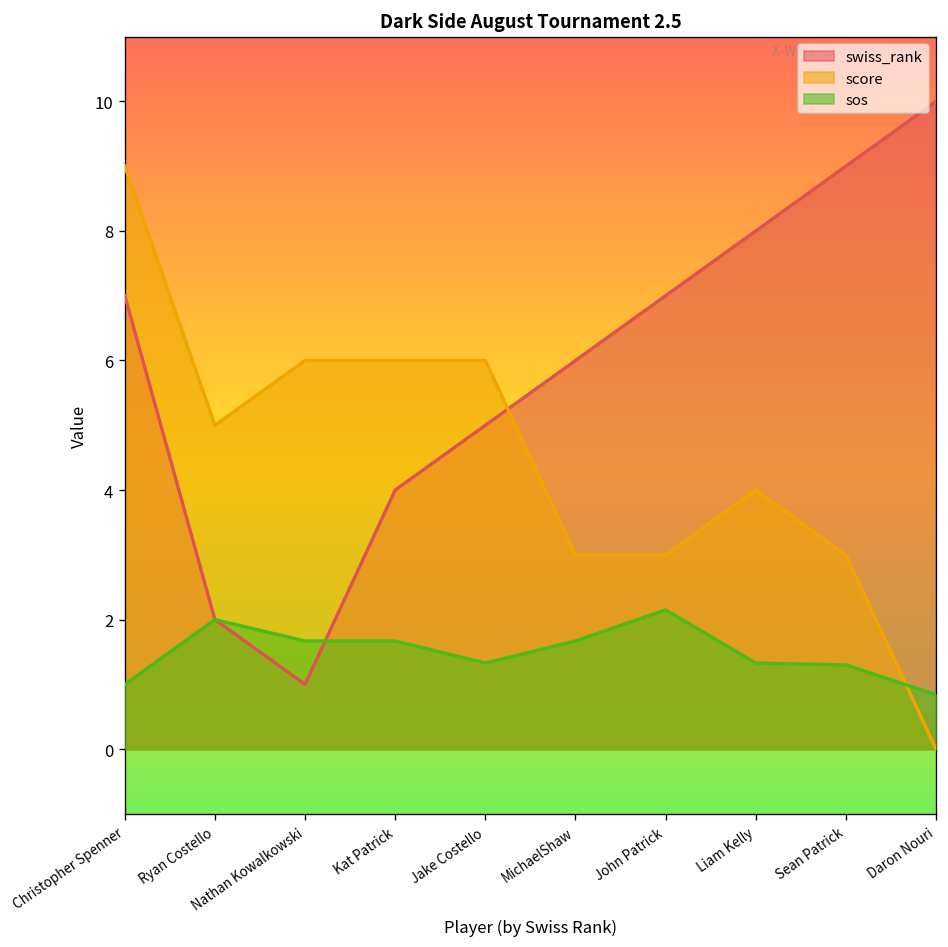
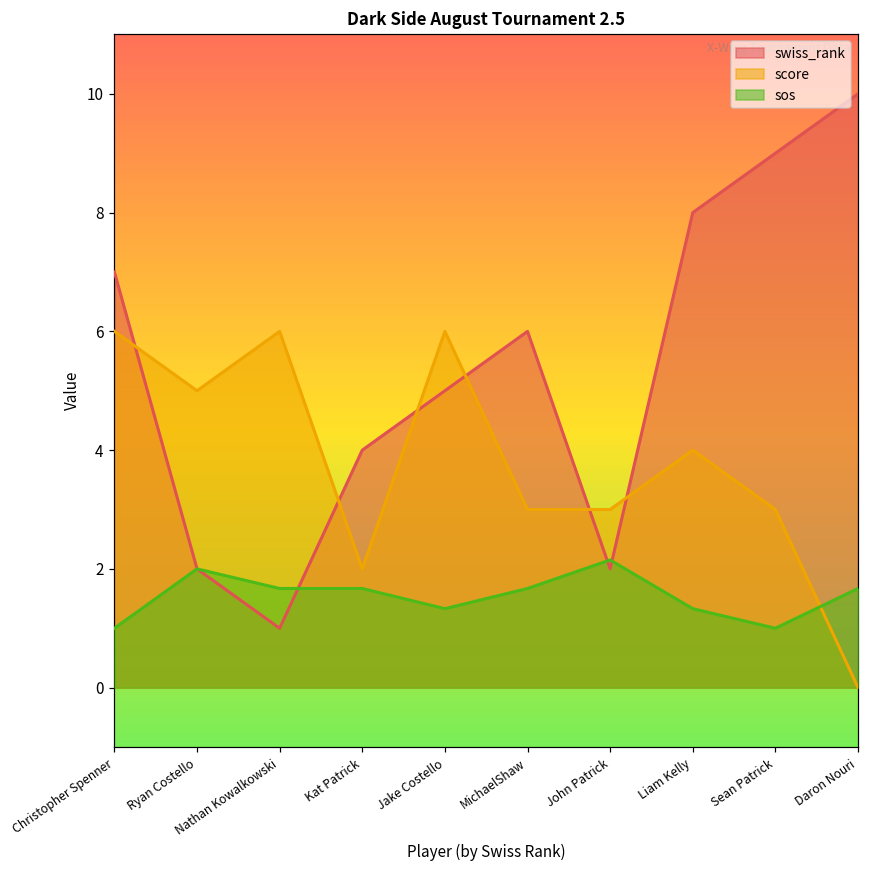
  {
    "swiss_rank": {
      "Christopher Spenner": 7,
      "Nathan Kowalkowski": 1,
      "Kat Patrick": 4,
      "Jake Costello": 5,
      "MichaelShaw": 6,
-     "John Patrick": 7,
+     "John Patrick": 2,
      "Liam Kelly": 8,
      "Sean Patrick": 9,
      "Daron Nouri": 10
    },
    "score": {
-     "Christopher Spenner": 9,
+     "Christopher Spenner": 6,
      "Ryan Costello": 5,
      "Nathan Kowalkowski": 6,
-     "Kat Patrick": 6,
+     "Kat Patrick": 2,
      "Jake Costello": 6,
      "MichaelShaw": 3,
      "John Patrick": 3,
      "Liam Kelly": 4,
      "Sean Patrick": 3,
      "Daron Nouri": 0
    },
    "sos": {
      "Christopher Spenner": 1.0,
      "Nathan Kowalkowski": 1.7,
      "Kat Patrick": 1.7,
      "Jake Costello": 1.3,
      "MichaelShaw": 1.7,
      "John Patrick": 2.2,
      "Liam Kelly": 1.3,
-     "Sean Patrick": 1.3,
-     "Daron Nouri": 0.8
+     "Sean Patrick": 1.0,
+     "Daron Nouri": 1.7
    }
  }
